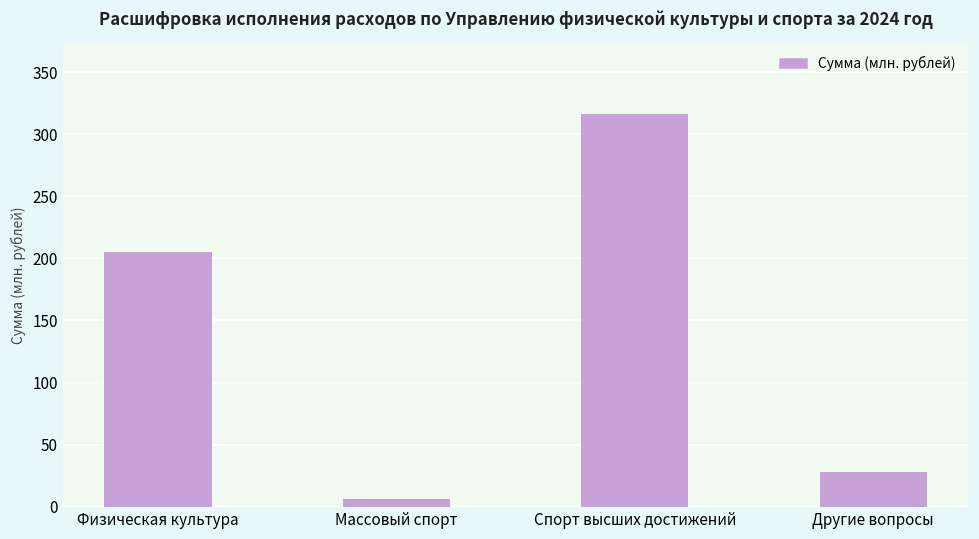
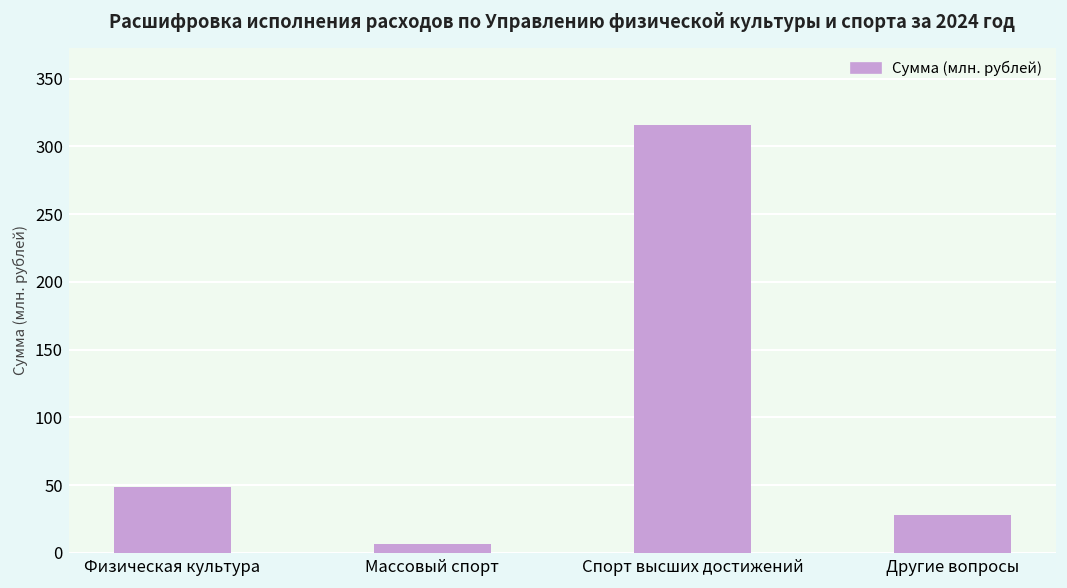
  {
-   "Физическая культура": 205,
+   "Физическая культура": 49,
    "Массовый спорт": 6,
    "Спорт высших достижений": 316,
    "Другие вопросы": 28
  }
